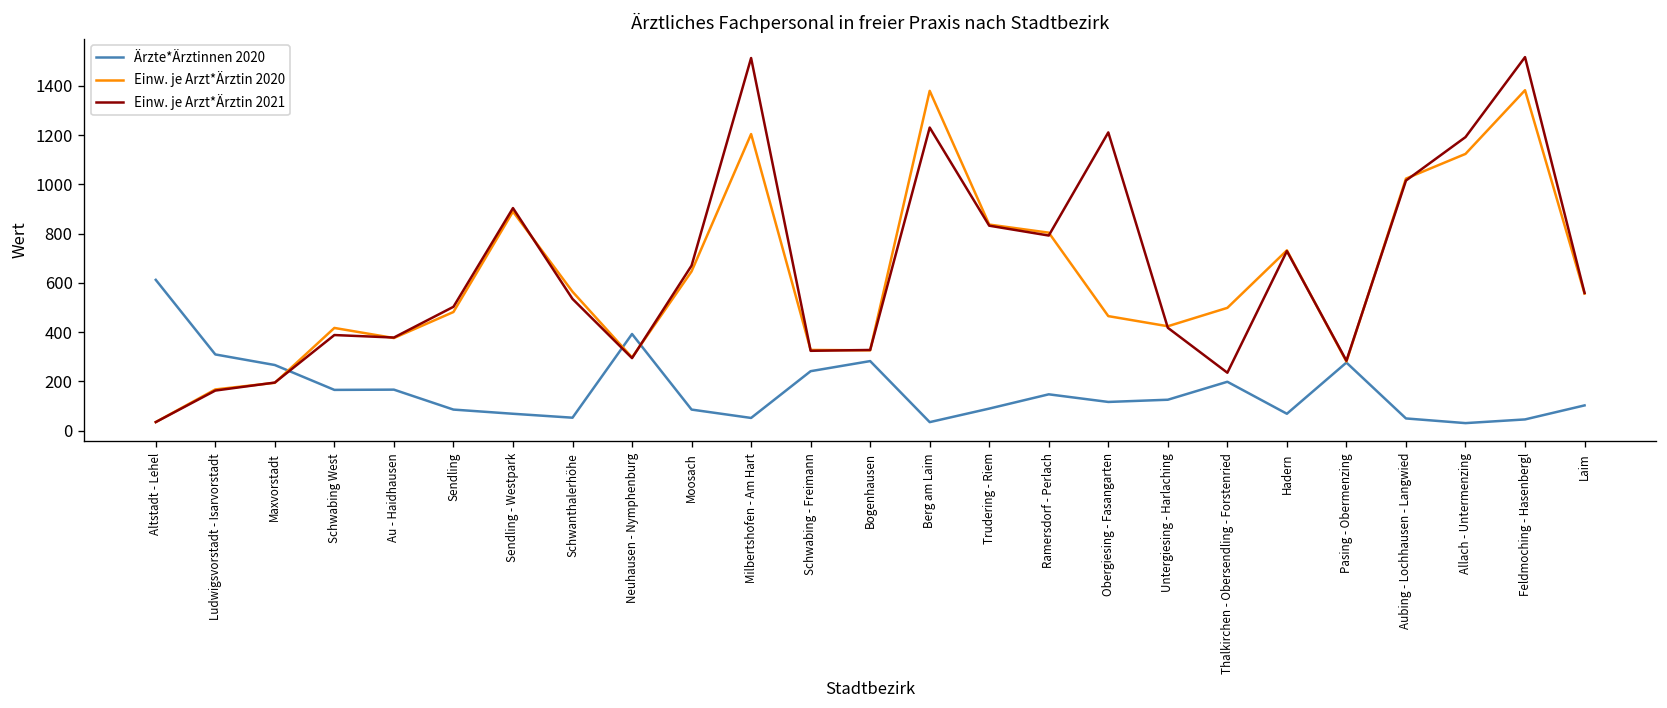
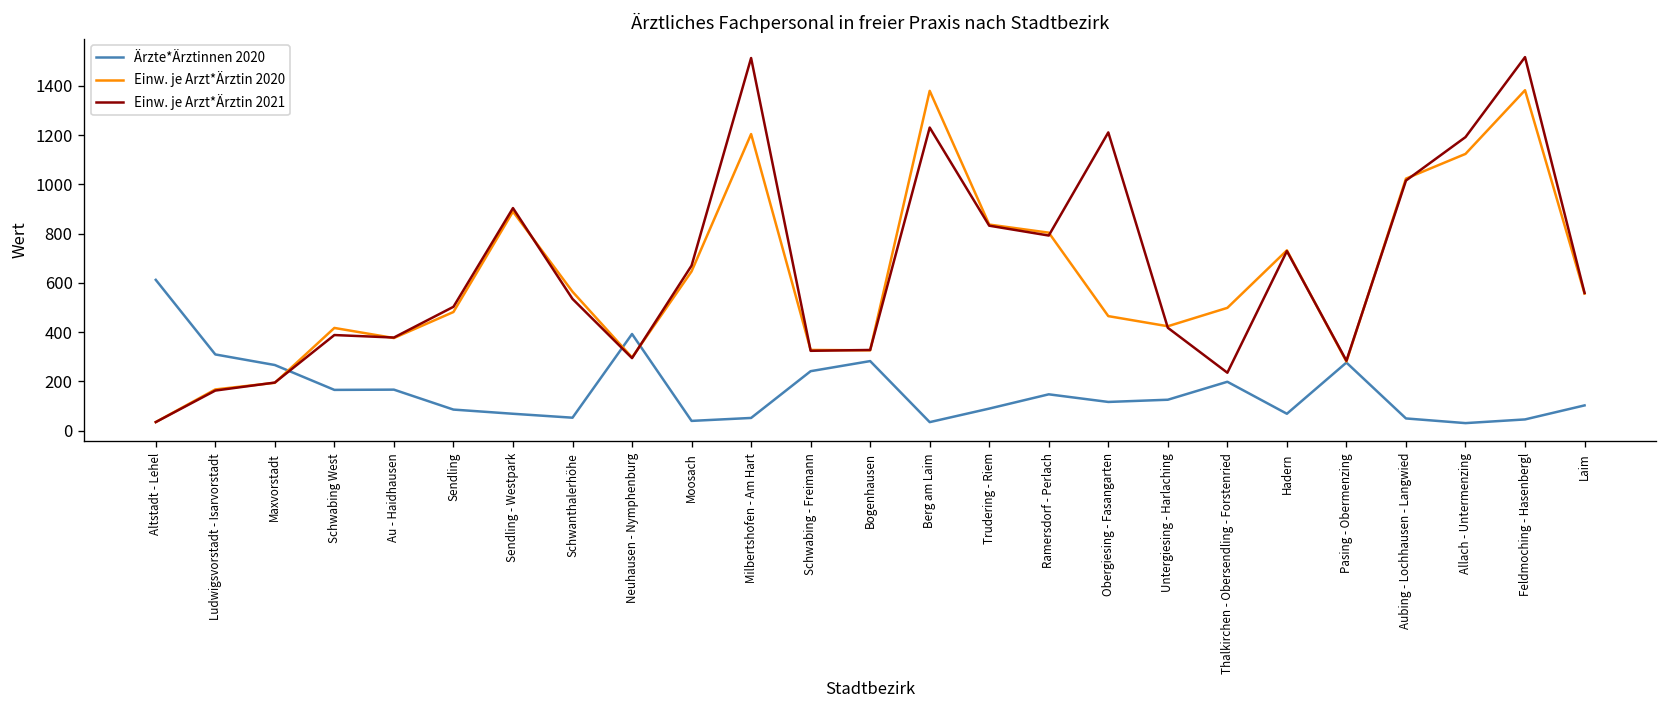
  {
    "Ärzte*Ärztinnen 2020": {
      "Altstadt - Lehel": 610,
      "Ludwigsvorstadt - Isarvorstadt": 310,
      "Maxvorstadt": 270,
      "Schwabing West": 170,
      "Au - Haidhausen": 170,
      "Sendling": 90,
      "Sendling - Westpark": 70,
      "Schwanthalerhöhe": 50,
      "Neuhausen - Nymphenburg": 390,
-     "Moosach": 90,
+     "Moosach": 40,
      "Milbertshofen - Am Hart": 50,
      "Schwabing - Freimann": 240,
      "Bogenhausen": 280,
      "Berg am Laim": 30,
      "Trudering - Riem": 90,
      "Ramersdorf - Perlach": 150,
      "Obergiesing - Fasangarten": 120,
      "Untergiesing - Harlaching": 130,
      "Thalkirchen - Obersendling - Forstenried": 200,
      "Hadern": 70,
      "Aubing - Lochhausen - Langwied": 50,
      "Allach - Untermenzing": 30,
      "Feldmoching - Hasenbergl": 50,
      "Laim": 100
    },
    "Einw. je Arzt*Ärztin 2020": {
      "Schwabing West": 420,
      "Sendling": 480,
      "Sendling - Westpark": 890,
      "Schwanthalerhöhe": 560,
      "Moosach": 650,
      "Milbertshofen - Am Hart": 1200,
      "Berg am Laim": 1380,
      "Obergiesing - Fasangarten": 460,
      "Thalkirchen - Obersendling - Forstenried": 500,
      "Allach - Untermenzing": 1120,
      "Feldmoching - Hasenbergl": 1380
    },
    "Einw. je Arzt*Ärztin 2021": {
      "Schwabing West": 390,
      "Sendling": 500,
      "Sendling - Westpark": 900,
      "Schwanthalerhöhe": 530,
      "Moosach": 670,
      "Milbertshofen - Am Hart": 1510,
      "Berg am Laim": 1230,
      "Obergiesing - Fasangarten": 1210,
      "Thalkirchen - Obersendling - Forstenried": 230,
      "Allach - Untermenzing": 1190,
      "Feldmoching - Hasenbergl": 1520
    }
  }
